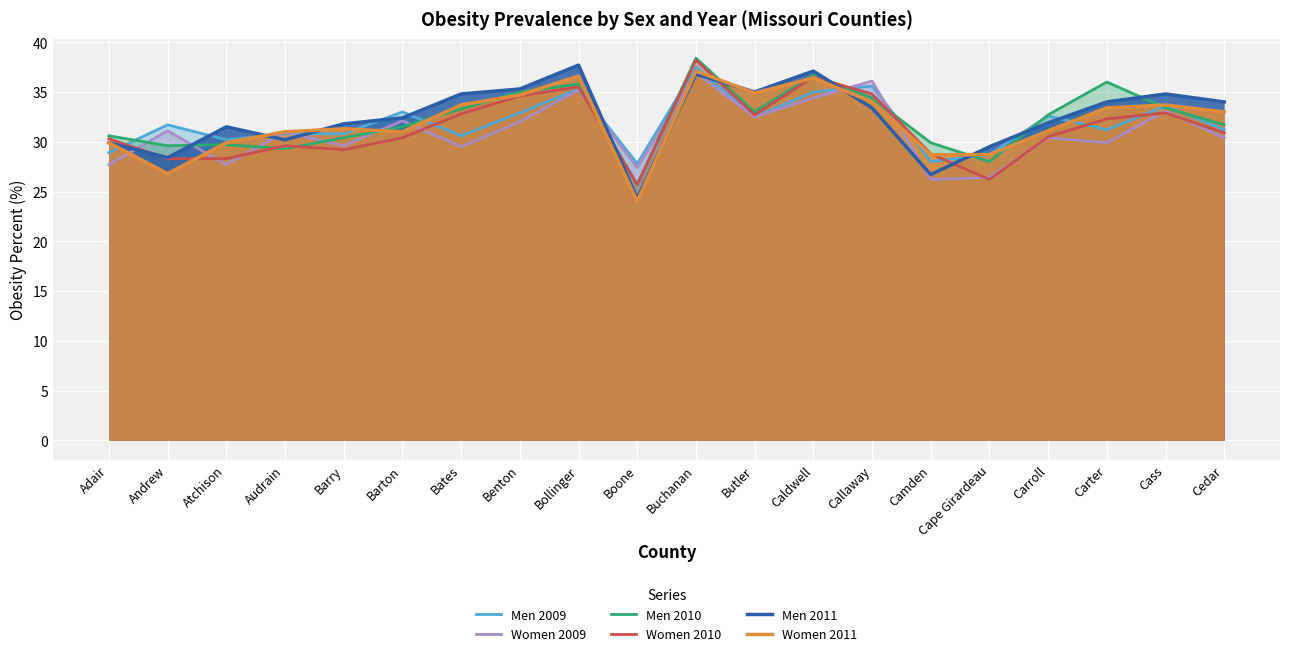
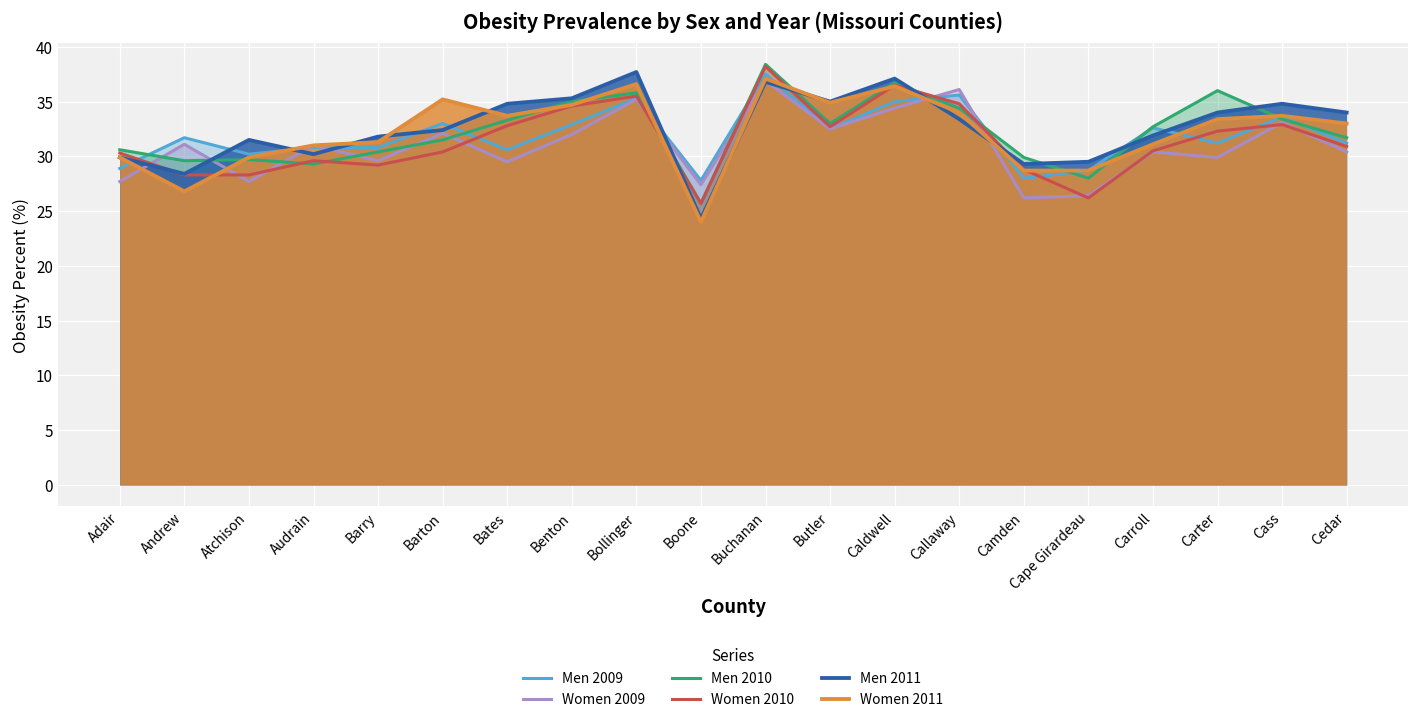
  {
    "Men 2009": {
      "Adair": 29,
      "Andrew": 32,
      "Atchison": 30,
      "Barry": 31,
      "Barton": 33,
      "Bates": 31,
      "Benton": 33,
      "Boone": 28,
      "Buchanan": 38,
      "Caldwell": 35,
      "Callaway": 36,
      "Camden": 28,
      "Carter": 31,
      "Cedar": 31
    },
    "Women 2009": {
      "Adair": 28,
      "Andrew": 31,
      "Atchison": 28,
      "Barry": 30,
      "Barton": 32,
      "Bates": 30,
      "Benton": 32,
      "Boone": 27,
      "Caldwell": 34,
      "Callaway": 36,
      "Camden": 26,
      "Carter": 30,
      "Cedar": 30
    },
    "Men 2010": {
      "Adair": 31,
      "Andrew": 30,
      "Audrain": 29,
      "Barry": 30,
      "Barton": 32,
      "Bates": 33,
      "Benton": 35,
      "Bollinger": 36,
      "Butler": 33,
      "Callaway": 34,
      "Camden": 30,
      "Cape Girardeau": 28,
      "Carter": 36,
      "Cedar": 32
    },
    "Women 2010": {
      "Adair": 30,
      "Atchison": 28,
      "Audrain": 30,
      "Barry": 29,
      "Barton": 30,
      "Bates": 33,
      "Callaway": 35,
      "Carter": 32,
      "Cedar": 31
    },
    "Men 2011": {
      "Atchison": 32,
      "Audrain": 30,
      "Barry": 32,
      "Barton": 32,
      "Bates": 35,
      "Benton": 35,
      "Bollinger": 38,
      "Boone": 24,
      "Caldwell": 37,
      "Callaway": 33,
-     "Camden": 27,
+     "Camden": 29,
      "Cape Girardeau": 30,
      "Carroll": 32,
      "Carter": 34,
      "Cass": 35,
      "Cedar": 34
    },
    "Women 2011": {
      "Andrew": 27,
      "Barry": 31,
-     "Barton": 31,
+     "Barton": 35,
      "Bates": 34,
      "Bollinger": 37,
      "Boone": 24,
      "Callaway": 34,
      "Carroll": 31,
      "Carter": 33,
      "Cedar": 33
    }
  }
